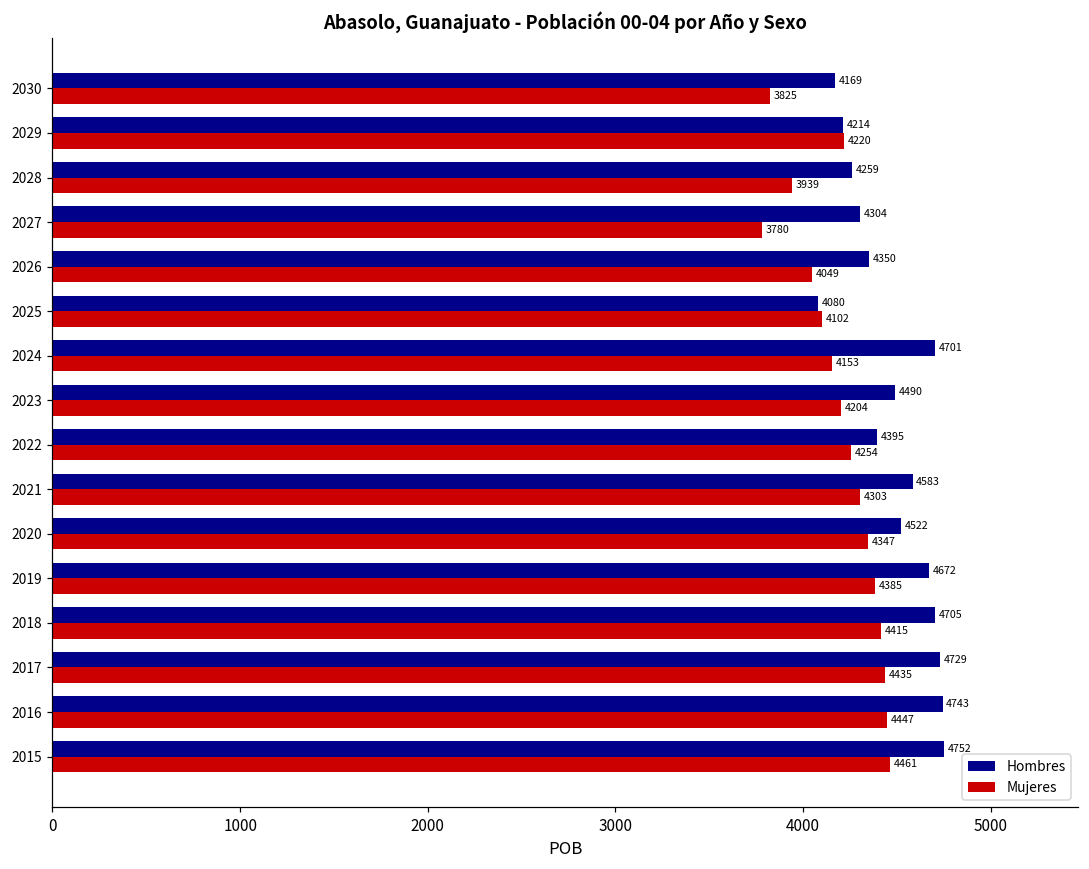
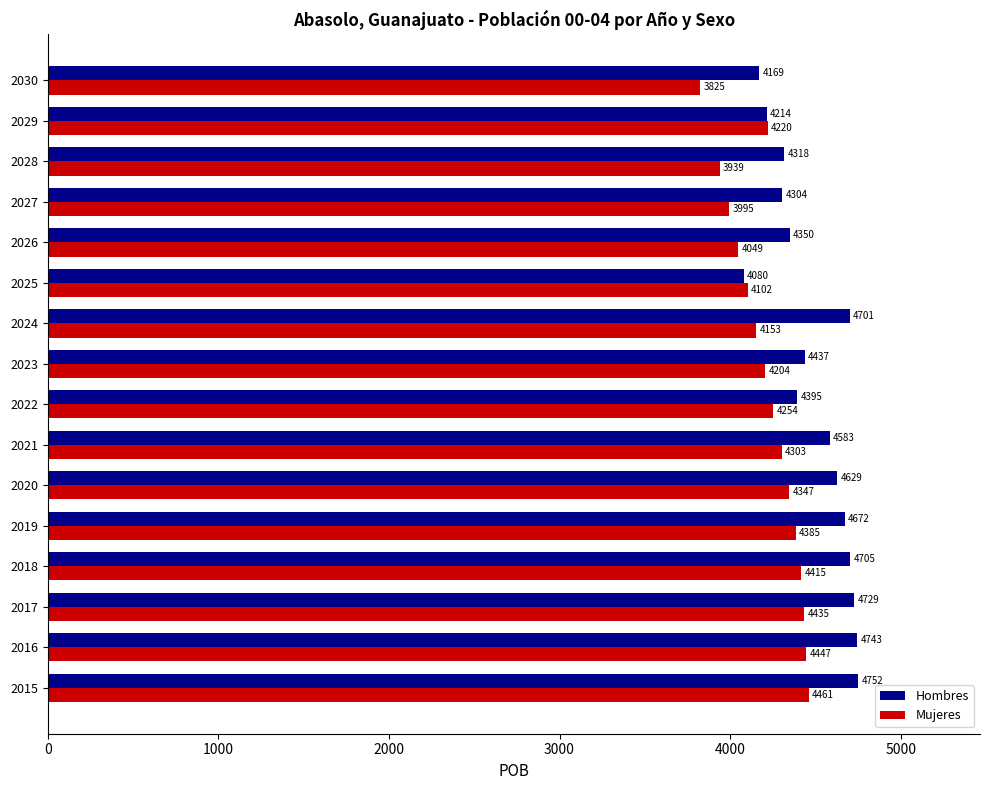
  {
    "Hombres": {
      "2030": 4169,
      "2029": 4214,
-     "2028": 4259,
+     "2028": 4318,
      "2027": 4304,
      "2026": 4350,
      "2025": 4080,
      "2024": 4701,
-     "2023": 4490,
+     "2023": 4437,
      "2022": 4395,
      "2021": 4583,
-     "2020": 4522,
+     "2020": 4629,
      "2019": 4672,
      "2018": 4705,
      "2017": 4729,
      "2016": 4743
    },
    "Mujeres": {
      "2030": 3825,
      "2029": 4220,
      "2028": 3939,
-     "2027": 3780,
+     "2027": 3995,
      "2026": 4049,
      "2025": 4102,
      "2024": 4153,
      "2023": 4204,
      "2022": 4254,
      "2021": 4303,
      "2020": 4347,
      "2019": 4385,
      "2018": 4415,
      "2017": 4435,
      "2016": 4447,
      "2015": 4461
    }
  }
